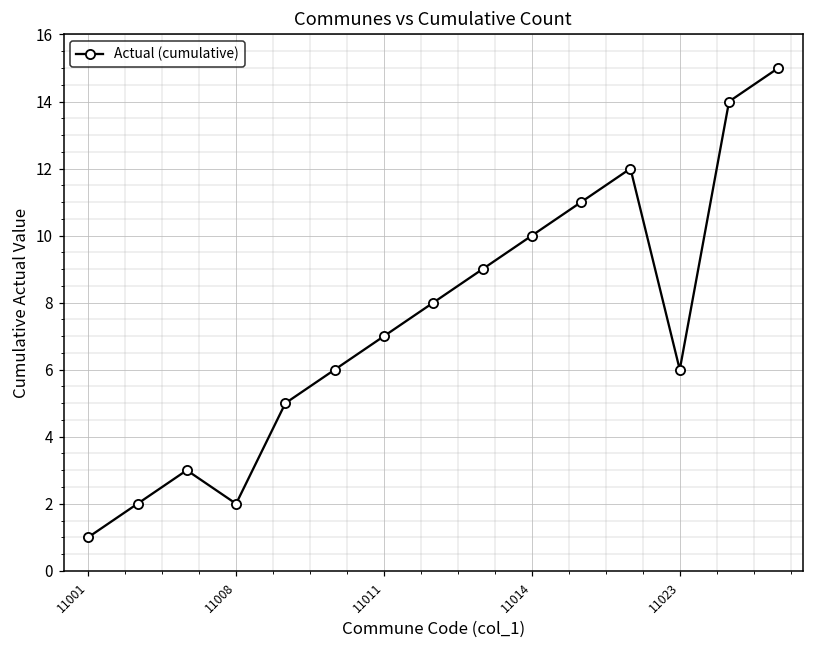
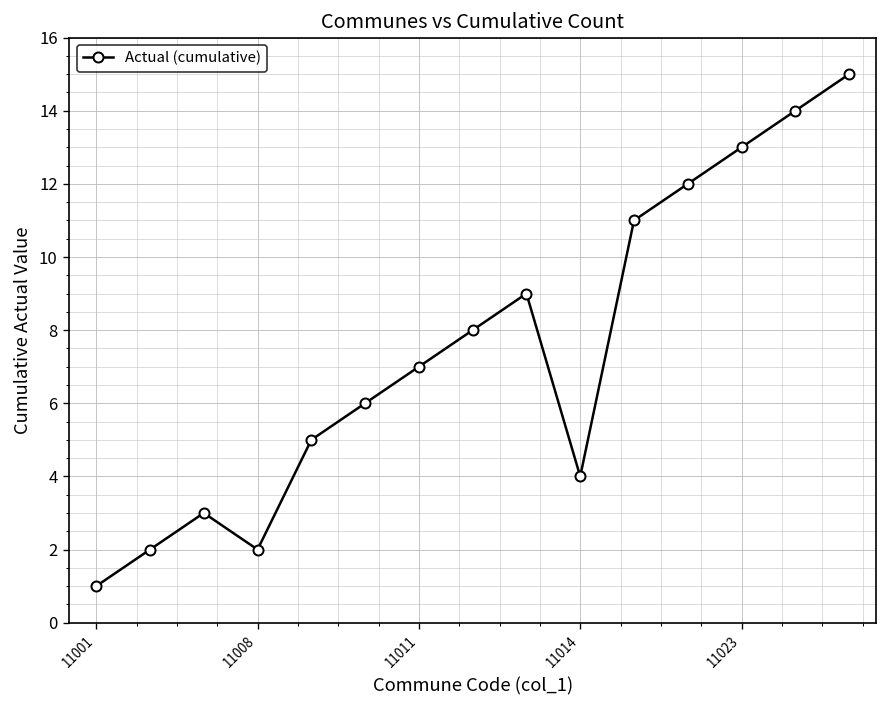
  {
    "11001": 1,
    "11008": 2,
    "11011": 7,
-   "11014": 10,
-   "11023": 6
+   "11014": 4,
+   "11023": 13
  }
